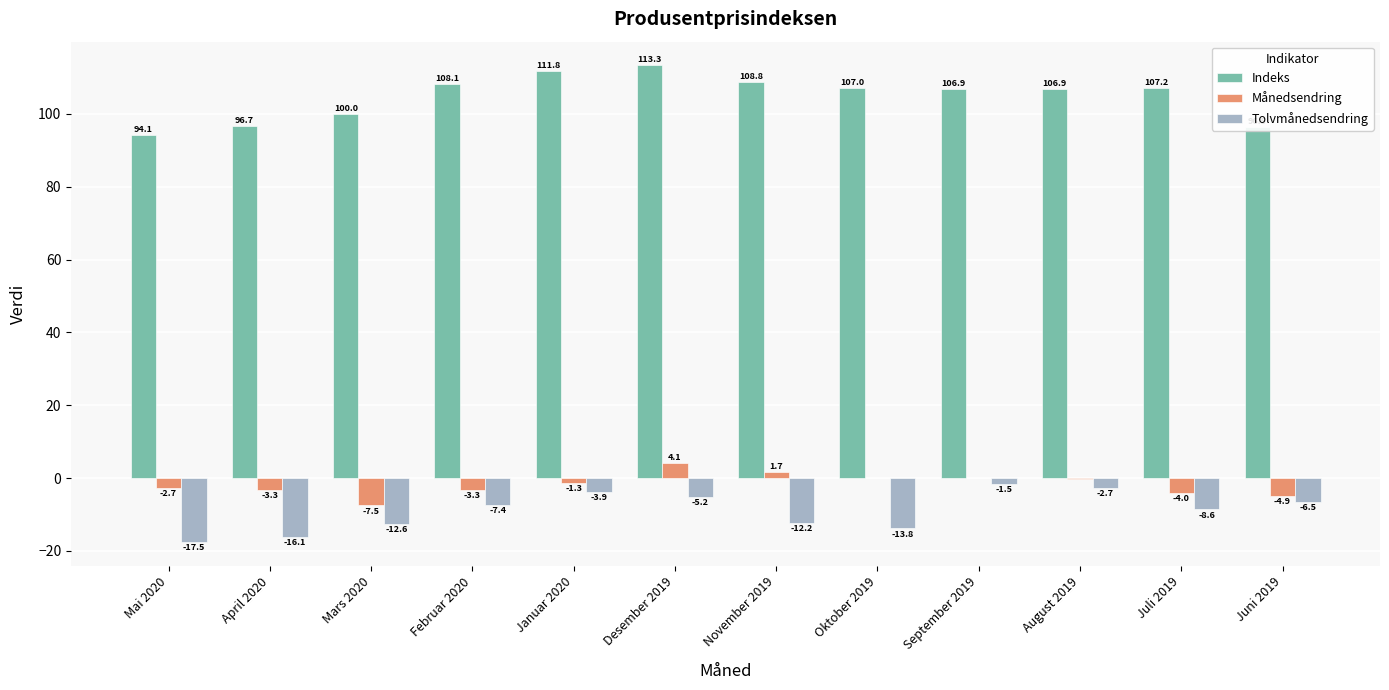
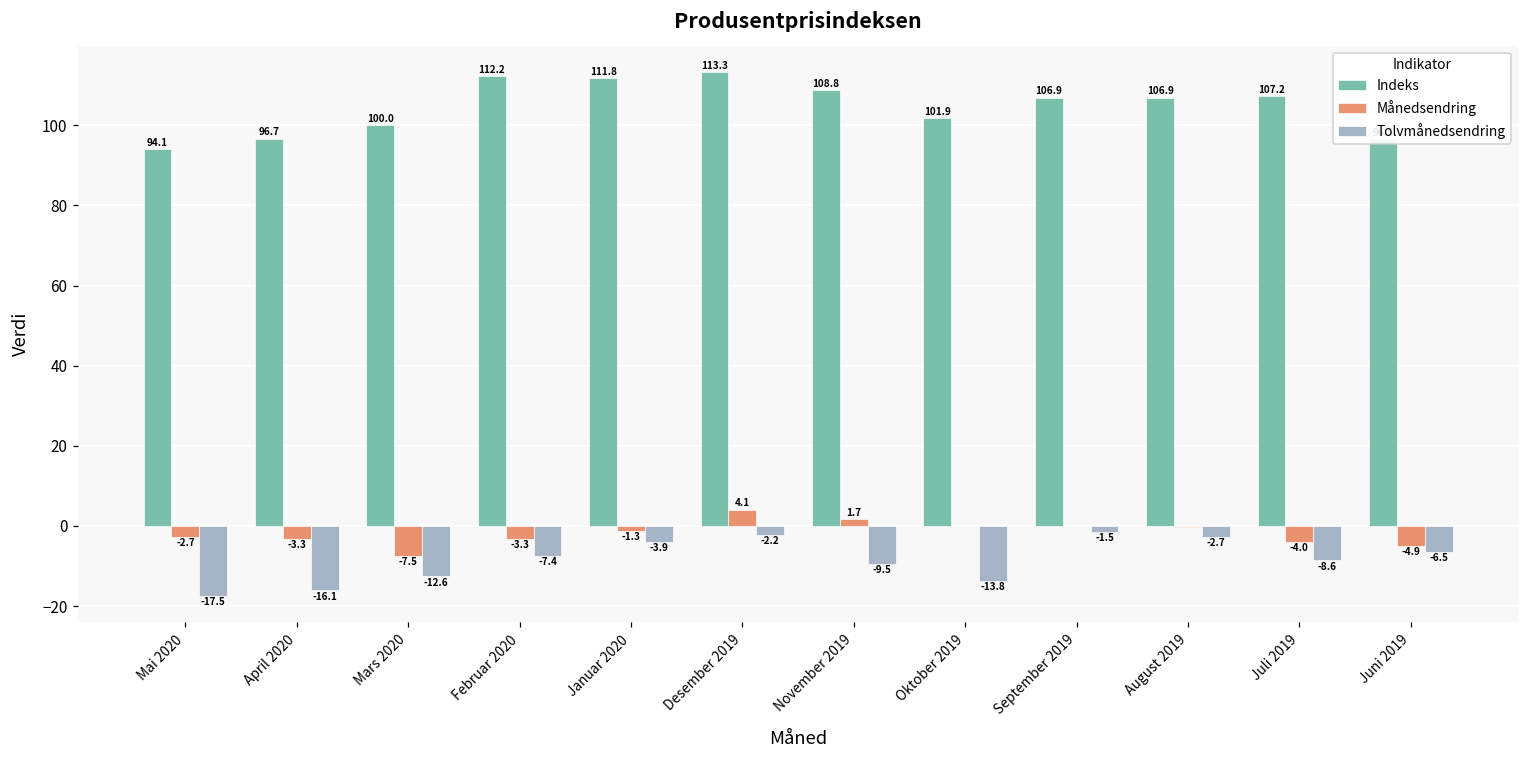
  {
    "Indeks": {
      "Mai 2020": 94.1,
      "April 2020": 96.7,
      "Mars 2020": 100.0,
-     "Februar 2020": 108.1,
+     "Februar 2020": 112.2,
      "Januar 2020": 111.8,
      "Desember 2019": 113.3,
      "November 2019": 108.8,
-     "Oktober 2019": 107.0,
+     "Oktober 2019": 101.9,
      "September 2019": 106.9,
      "August 2019": 106.9,
      "Juli 2019": 107.2
    },
    "Månedsendring": {
      "Mai 2020": -2.7,
      "April 2020": -3.3,
      "Mars 2020": -7.5,
      "Februar 2020": -3.3,
      "Januar 2020": -1.3,
      "Desember 2019": 4.1,
      "November 2019": 1.7,
      "Juli 2019": -4.0,
      "Juni 2019": -4.9
    },
    "Tolvmånedsendring": {
      "Mai 2020": -17.5,
      "April 2020": -16.1,
      "Mars 2020": -12.6,
      "Februar 2020": -7.4,
      "Januar 2020": -3.9,
-     "Desember 2019": -5.2,
-     "November 2019": -12.2,
+     "Desember 2019": -2.2,
+     "November 2019": -9.5,
      "Oktober 2019": -13.8,
      "September 2019": -1.5,
      "August 2019": -2.7,
      "Juli 2019": -8.6,
      "Juni 2019": -6.5
    }
  }
